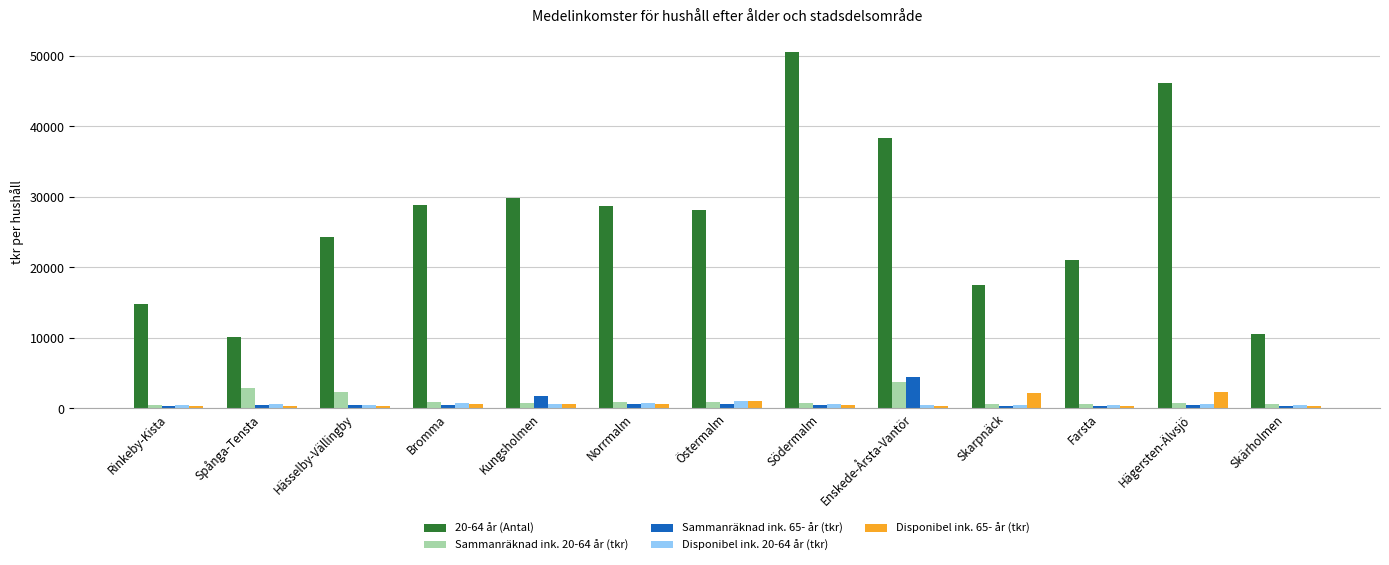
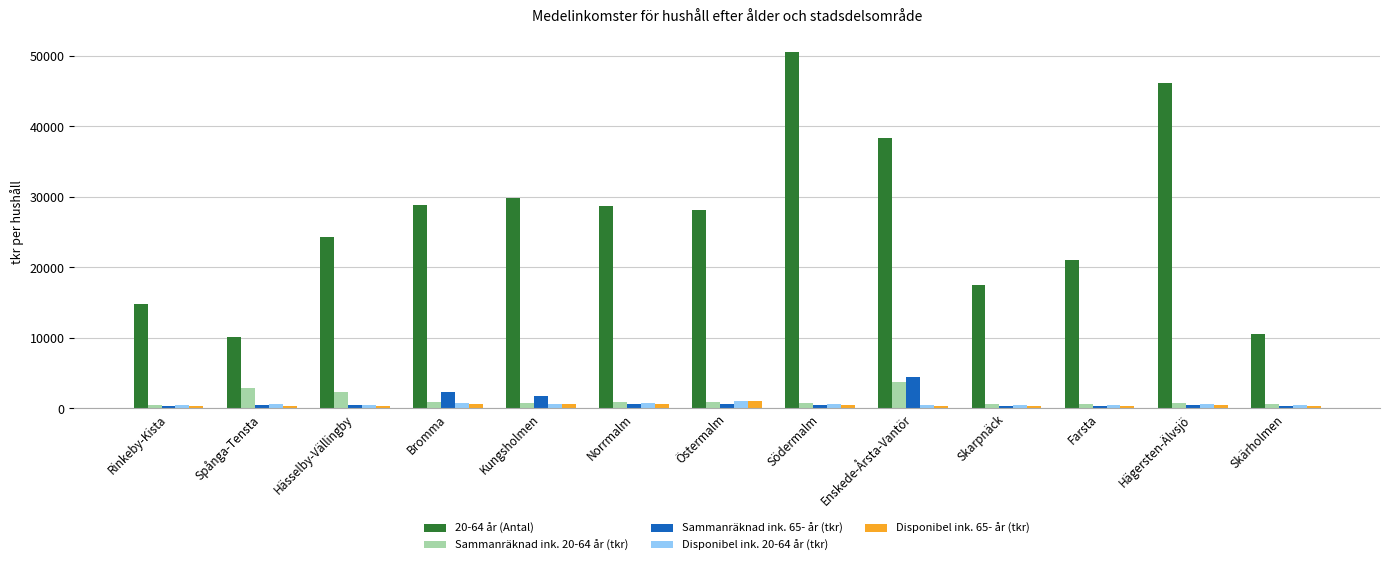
  {
    "20-64 år (Antal)": {
      "Rinkeby-Kista": 15000,
      "Spånga-Tensta": 10000,
      "Hässelby-Vällingby": 24000,
      "Bromma": 29000,
      "Kungsholmen": 30000,
      "Norrmalm": 29000,
      "Östermalm": 28000,
      "Södermalm": 51000,
      "Enskede-Årsta-Vantör": 38000,
      "Skarpnäck": 17000,
      "Farsta": 21000,
      "Hägersten-Älvsjö": 46000,
      "Skärholmen": 10000
    },
    "Sammanräknad ink. 20-64 år (tkr)": {
      "Rinkeby-Kista": 1000,
      "Spånga-Tensta": 3000,
      "Hässelby-Vällingby": 2000,
      "Bromma": 1000,
      "Kungsholmen": 1000,
      "Norrmalm": 1000,
      "Östermalm": 1000,
      "Södermalm": 1000,
      "Enskede-Årsta-Vantör": 4000,
      "Skarpnäck": 1000,
      "Farsta": 1000,
      "Hägersten-Älvsjö": 1000,
      "Skärholmen": 1000
    },
    "Sammanräknad ink. 65- år (tkr)": {
      "Spånga-Tensta": 0,
      "Hässelby-Vällingby": 0,
-     "Bromma": 1000,
+     "Bromma": 2000,
      "Kungsholmen": 2000,
      "Norrmalm": 1000,
      "Östermalm": 1000,
      "Södermalm": 0,
      "Enskede-Årsta-Vantör": 4000,
      "Skarpnäck": 0,
      "Farsta": 0,
      "Hägersten-Älvsjö": 0
    },
    "Disponibel ink. 20-64 år (tkr)": {
      "Rinkeby-Kista": 0,
      "Spånga-Tensta": 1000,
      "Hässelby-Vällingby": 1000,
      "Bromma": 1000,
      "Kungsholmen": 1000,
      "Norrmalm": 1000,
      "Östermalm": 1000,
      "Södermalm": 1000,
      "Enskede-Årsta-Vantör": 1000,
      "Skarpnäck": 1000,
      "Farsta": 1000,
      "Hägersten-Älvsjö": 1000,
      "Skärholmen": 0
    },
    "Disponibel ink. 65- år (tkr)": {
      "Spånga-Tensta": 0,
      "Hässelby-Vällingby": 0,
      "Bromma": 1000,
      "Kungsholmen": 1000,
      "Norrmalm": 1000,
      "Östermalm": 1000,
      "Södermalm": 0,
      "Enskede-Årsta-Vantör": 0,
-     "Skarpnäck": 2000,
-     "Hägersten-Älvsjö": 2000
+     "Skarpnäck": 0,
+     "Hägersten-Älvsjö": 0
    }
  }
